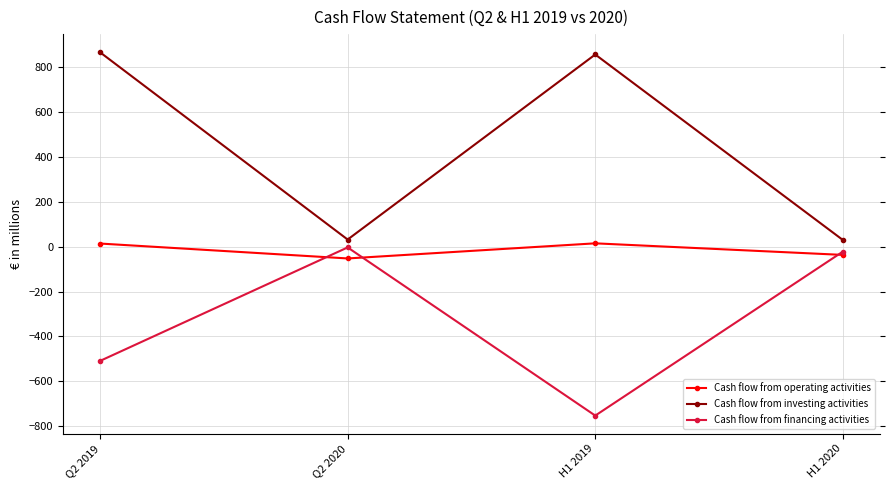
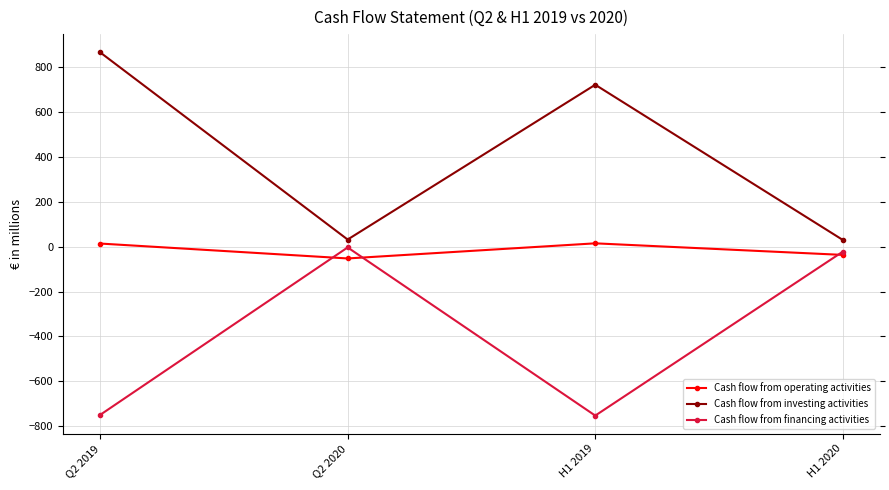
  {
    "Cash flow from operating activities": {
      "Q2 2019": 10,
      "Q2 2020": -50,
      "H1 2019": 20,
      "H1 2020": -40
    },
    "Cash flow from investing activities": {
      "Q2 2019": 870,
      "Q2 2020": 30,
-     "H1 2019": 860,
+     "H1 2019": 720,
      "H1 2020": 30
    },
    "Cash flow from financing activities": {
-     "Q2 2019": -510,
+     "Q2 2019": -750,
      "Q2 2020": 0,
      "H1 2019": -750,
      "H1 2020": -20
    }
  }
